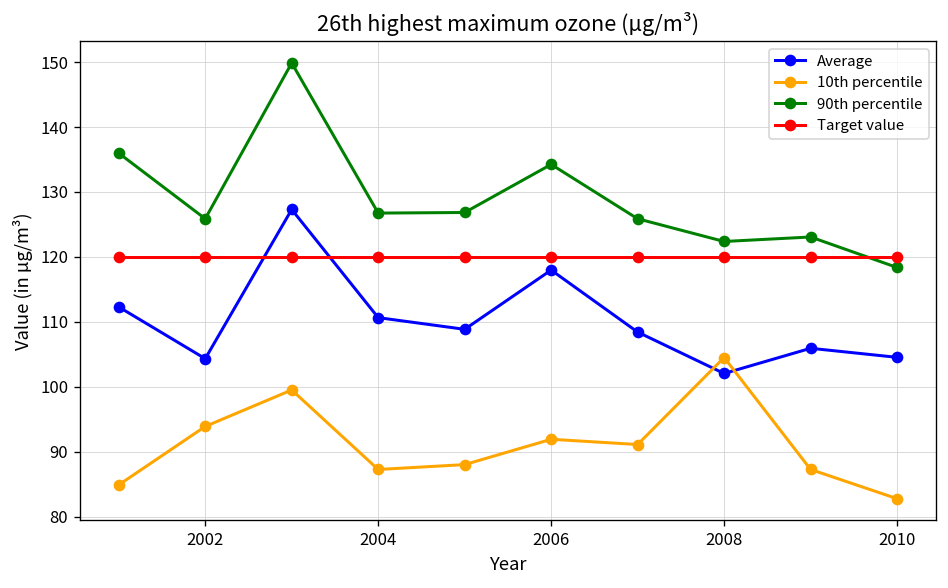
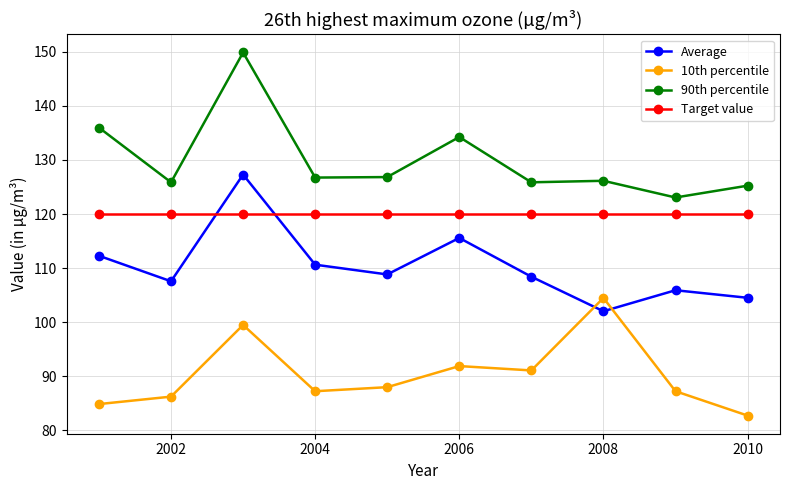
  {
    "Average": {
-     "2002": 104,
+     "2002": 108,
      "2004": 111,
-     "2006": 118,
+     "2006": 116,
      "2008": 102,
      "2010": 105
    },
    "10th percentile": {
-     "2002": 94,
+     "2002": 86,
      "2004": 87,
      "2006": 92,
      "2008": 105,
      "2010": 83
    },
    "90th percentile": {
      "2002": 126,
      "2004": 127,
      "2006": 134,
-     "2008": 122,
-     "2010": 118
+     "2008": 126,
+     "2010": 125
    },
    "Target value": {
      "2002": 120,
      "2004": 120,
      "2006": 120,
      "2008": 120,
      "2010": 120
    }
  }
